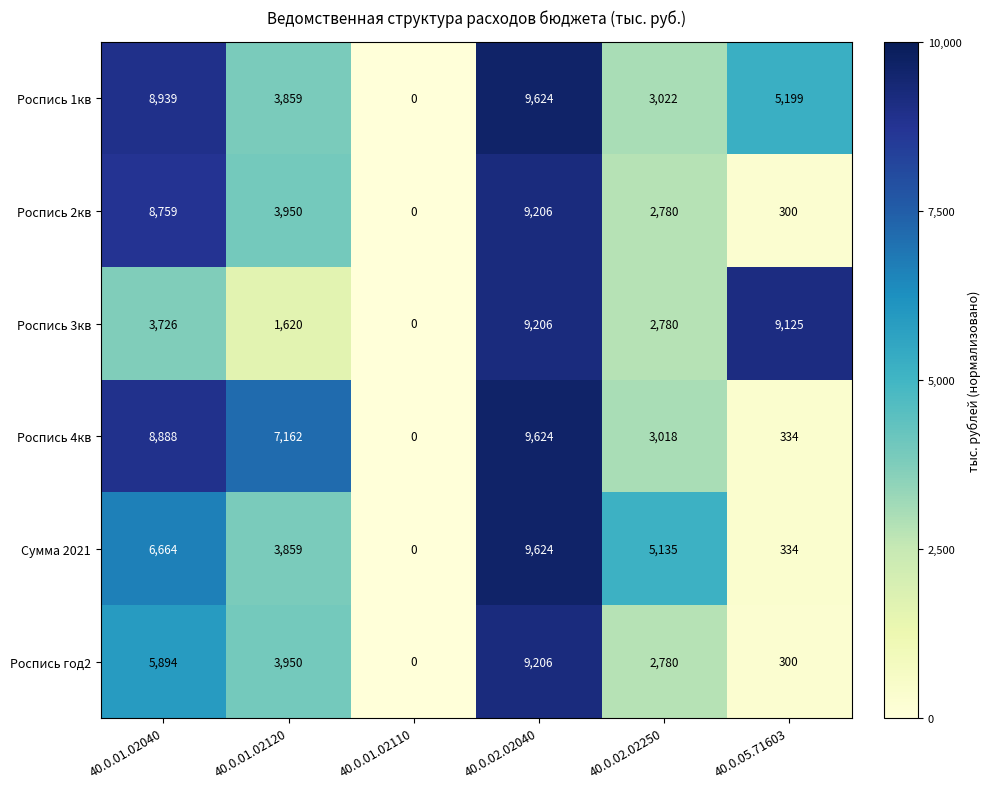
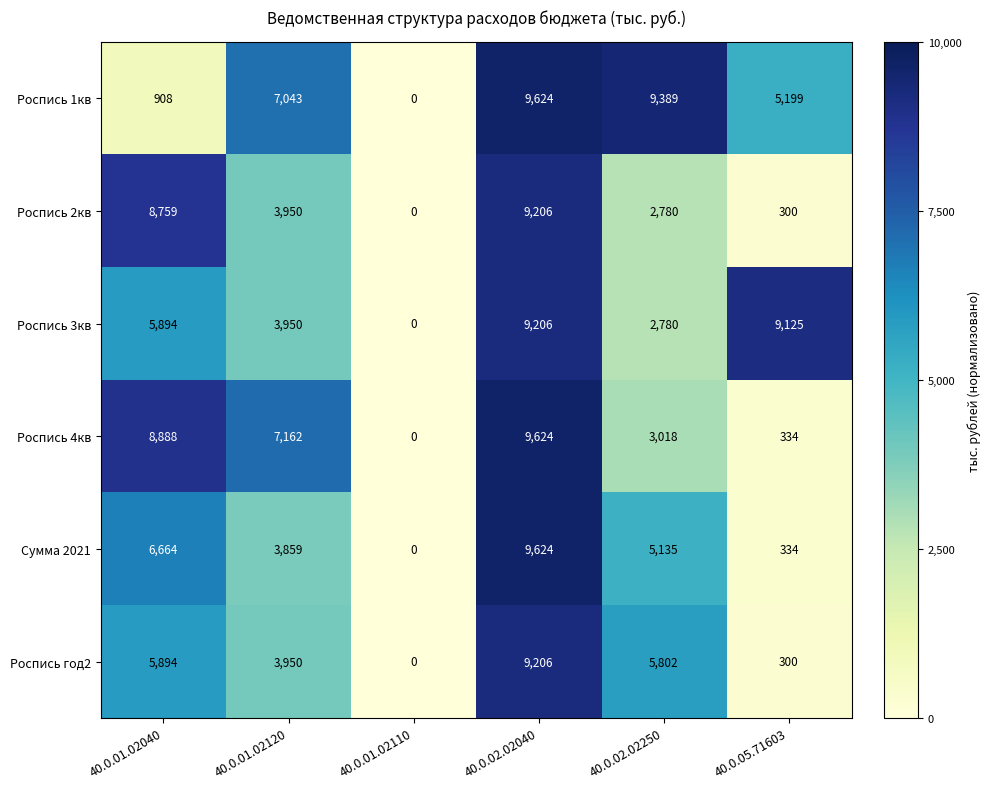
  {
    "Роспись 1кв": {
-     "40.0.01.02040": "8,939",
-     "40.0.01.02120": "3,859",
+     "40.0.01.02040": "908",
+     "40.0.01.02120": "7,043",
      "40.0.01.02110": "0",
      "40.0.02.02040": "9,624",
-     "40.0.02.02250": "3,022",
+     "40.0.02.02250": "9,389",
      "40.0.05.71603": "5,199"
    },
    "Роспись 2кв": {
      "40.0.01.02040": "8,759",
      "40.0.01.02120": "3,950",
      "40.0.01.02110": "0",
      "40.0.02.02040": "9,206",
      "40.0.02.02250": "2,780",
      "40.0.05.71603": "300"
    },
    "Роспись 3кв": {
-     "40.0.01.02040": "3,726",
-     "40.0.01.02120": "1,620",
+     "40.0.01.02040": "5,894",
+     "40.0.01.02120": "3,950",
      "40.0.01.02110": "0",
      "40.0.02.02040": "9,206",
      "40.0.02.02250": "2,780",
      "40.0.05.71603": "9,125"
    },
    "Роспись 4кв": {
      "40.0.01.02040": "8,888",
      "40.0.01.02120": "7,162",
      "40.0.01.02110": "0",
      "40.0.02.02040": "9,624",
      "40.0.02.02250": "3,018",
      "40.0.05.71603": "334"
    },
    "Сумма 2021": {
      "40.0.01.02040": "6,664",
      "40.0.01.02120": "3,859",
      "40.0.01.02110": "0",
      "40.0.02.02040": "9,624",
      "40.0.02.02250": "5,135",
      "40.0.05.71603": "334"
    },
    "Роспись год2": {
      "40.0.01.02040": "5,894",
      "40.0.01.02120": "3,950",
      "40.0.01.02110": "0",
      "40.0.02.02040": "9,206",
-     "40.0.02.02250": "2,780",
+     "40.0.02.02250": "5,802",
      "40.0.05.71603": "300"
    }
  }
